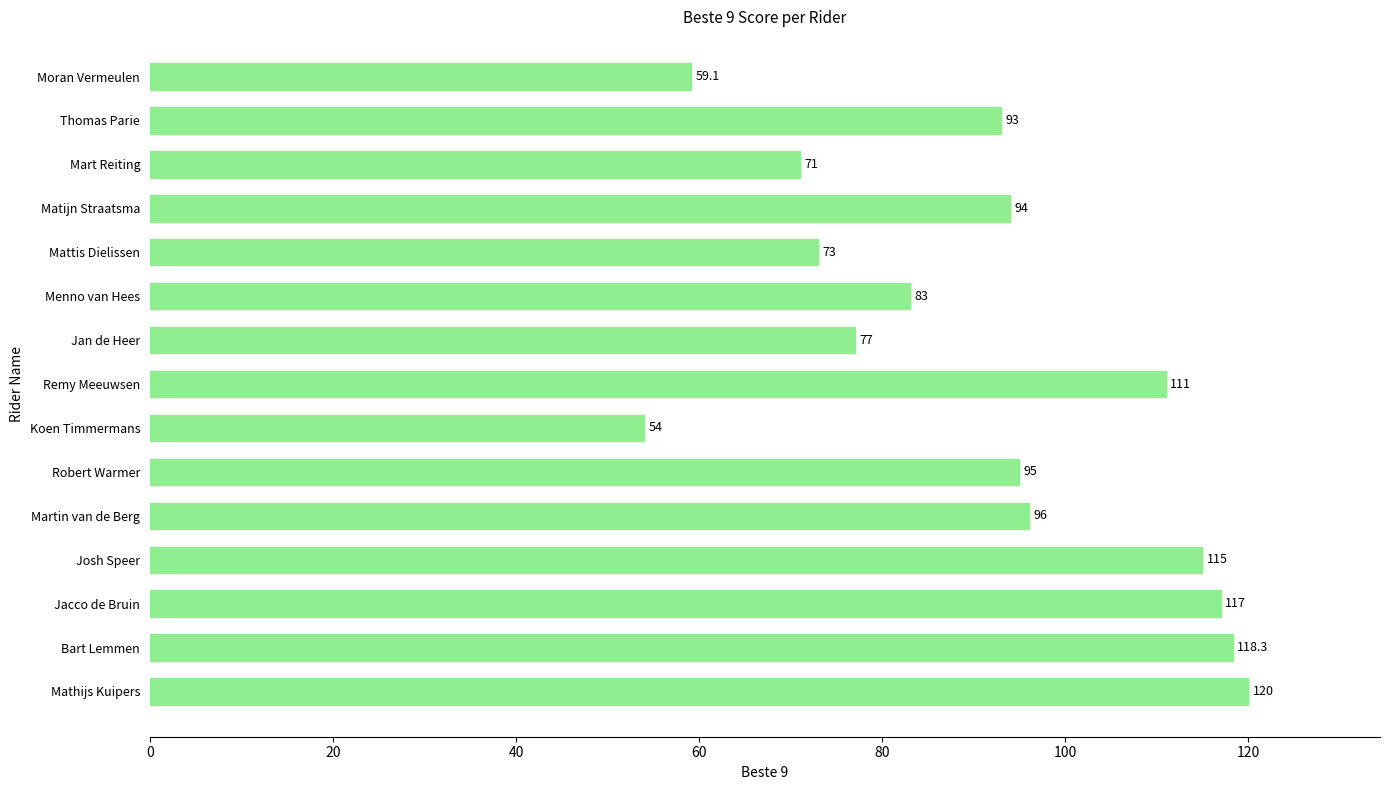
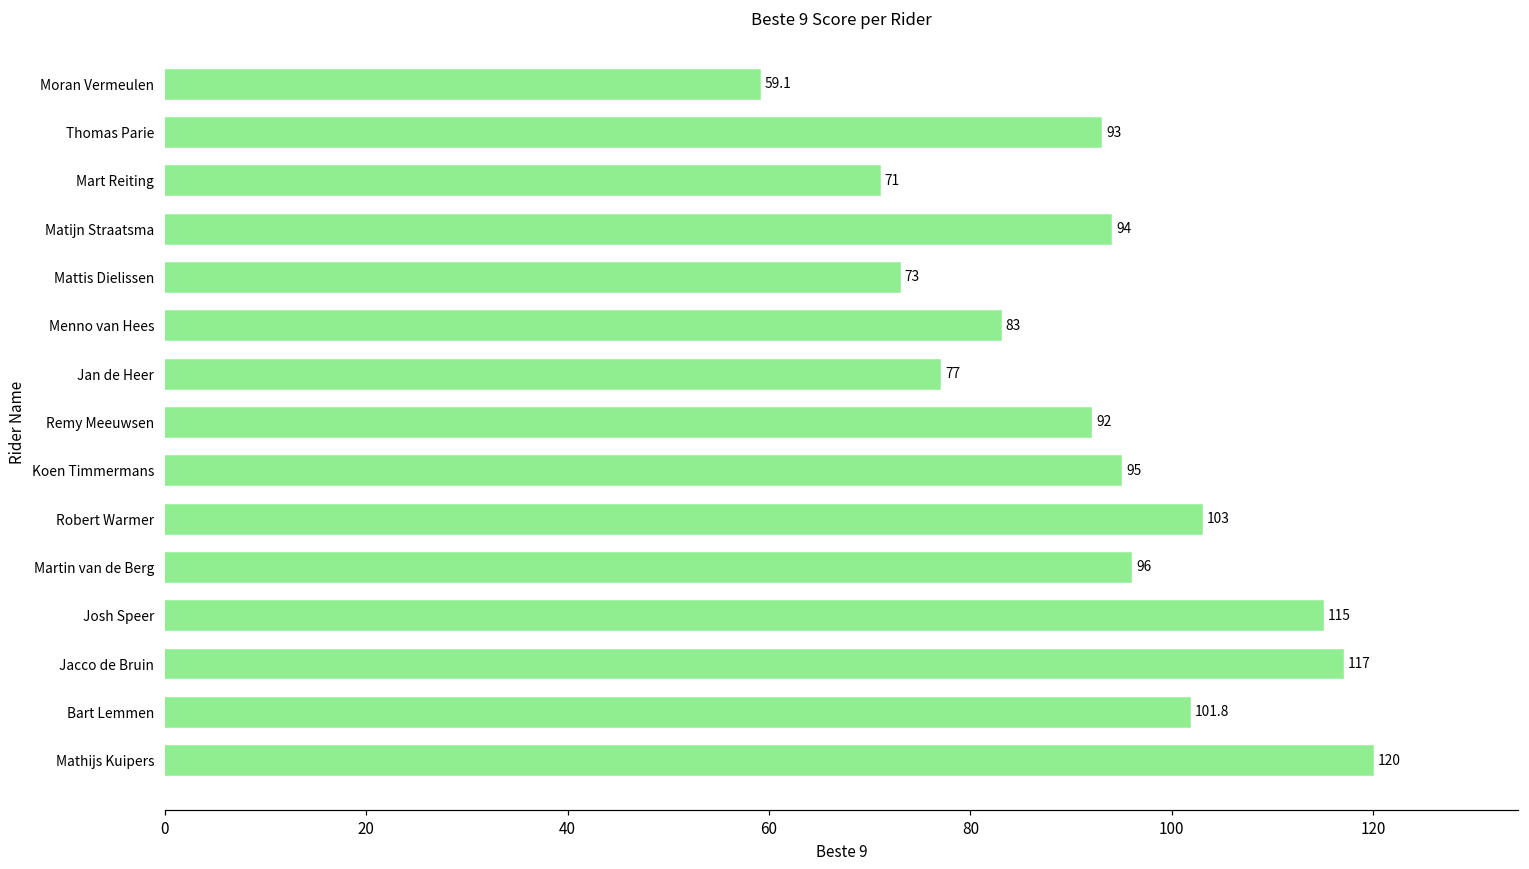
  {
    "Moran Vermeulen": 59.1,
    "Thomas Parie": 93,
    "Mart Reiting": 71,
    "Matijn Straatsma": 94,
    "Mattis Dielissen": 73,
    "Menno van Hees": 83,
    "Jan de Heer": 77,
-   "Remy Meeuwsen": 111,
-   "Koen Timmermans": 54,
-   "Robert Warmer": 95,
+   "Remy Meeuwsen": 92,
+   "Koen Timmermans": 95,
+   "Robert Warmer": 103,
    "Martin van de Berg": 96,
    "Josh Speer": 115,
    "Jacco de Bruin": 117,
-   "Bart Lemmen": 118.3,
+   "Bart Lemmen": 101.8,
    "Mathijs Kuipers": 120
  }
